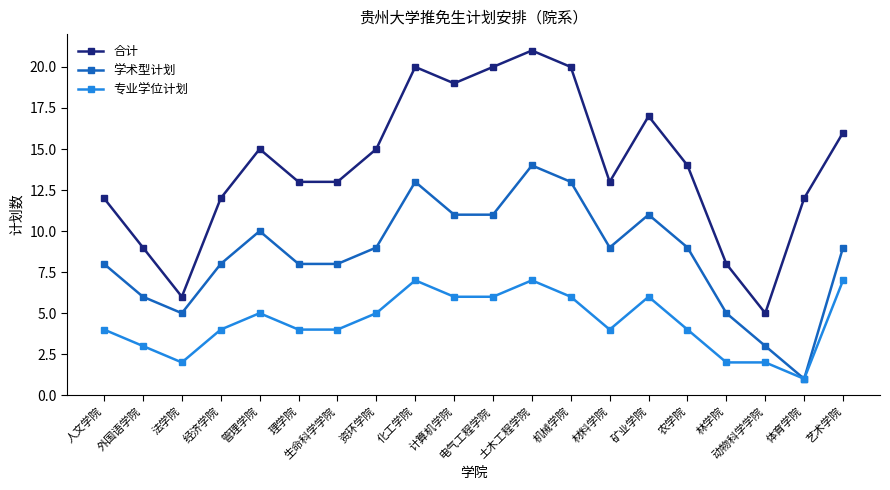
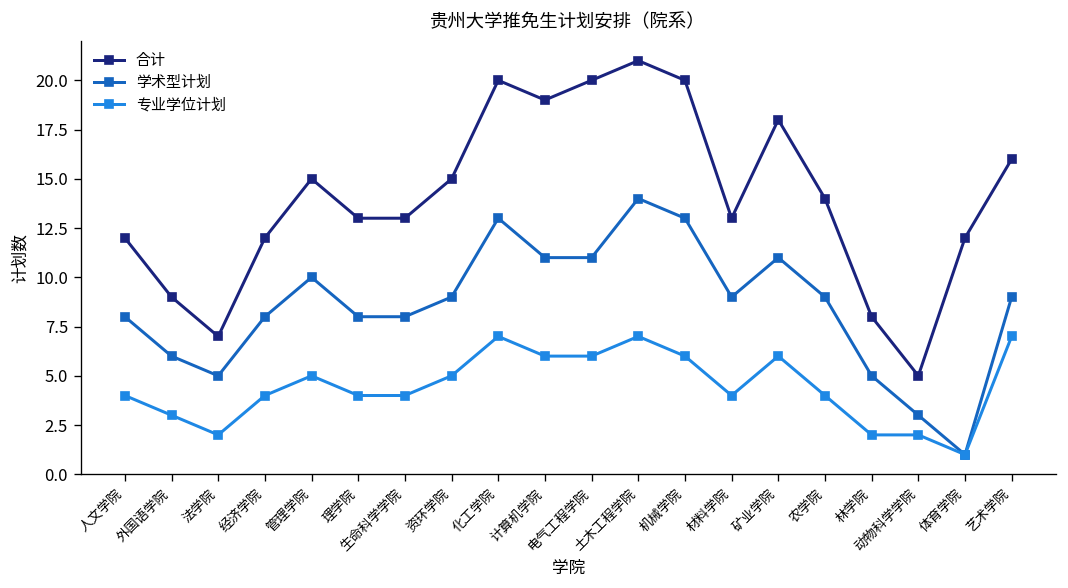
  {
    "合计": {
      "人文学院": 12,
      "外国语学院": 9,
-     "法学院": 6,
+     "法学院": 7,
      "经济学院": 12,
      "管理学院": 15,
      "理学院": 13,
      "生命科学学院": 13,
      "资环学院": 15,
      "化工学院": 20,
      "计算机学院": 19,
      "电气工程学院": 20,
      "土木工程学院": 21,
      "机械学院": 20,
      "材料学院": 13,
-     "矿业学院": 17,
+     "矿业学院": 18,
      "农学院": 14,
      "林学院": 8,
      "动物科学学院": 5,
      "体育学院": 12,
      "艺术学院": 16
    }
  }
